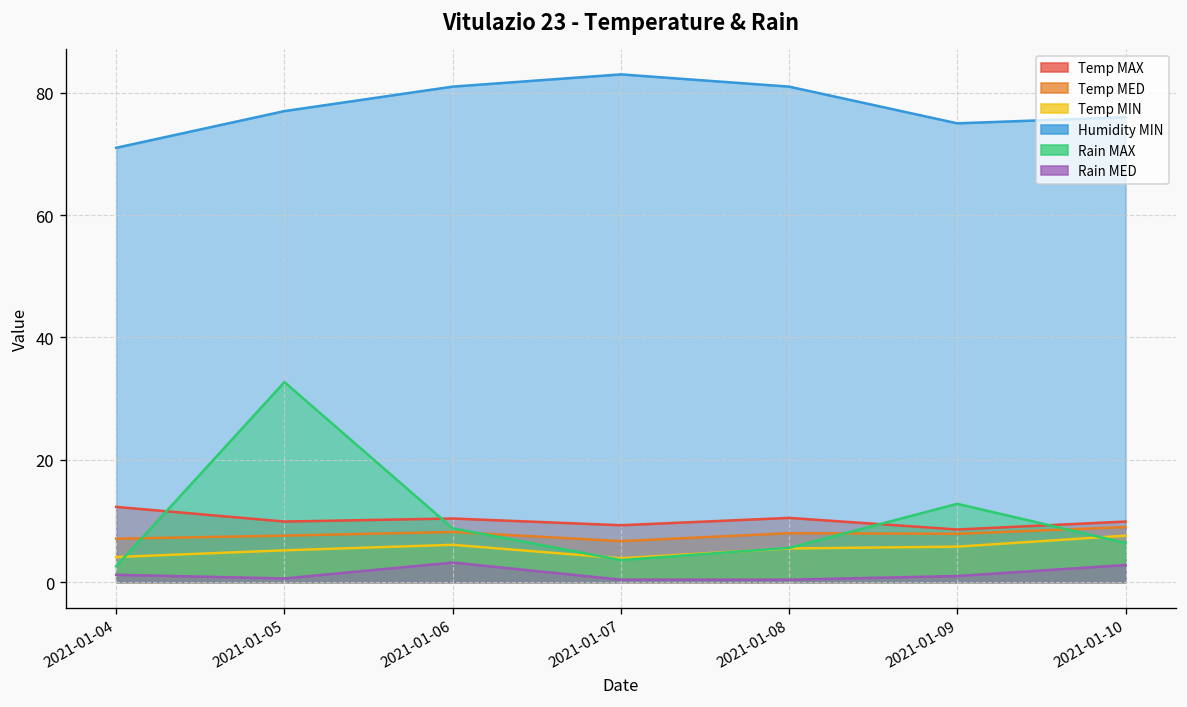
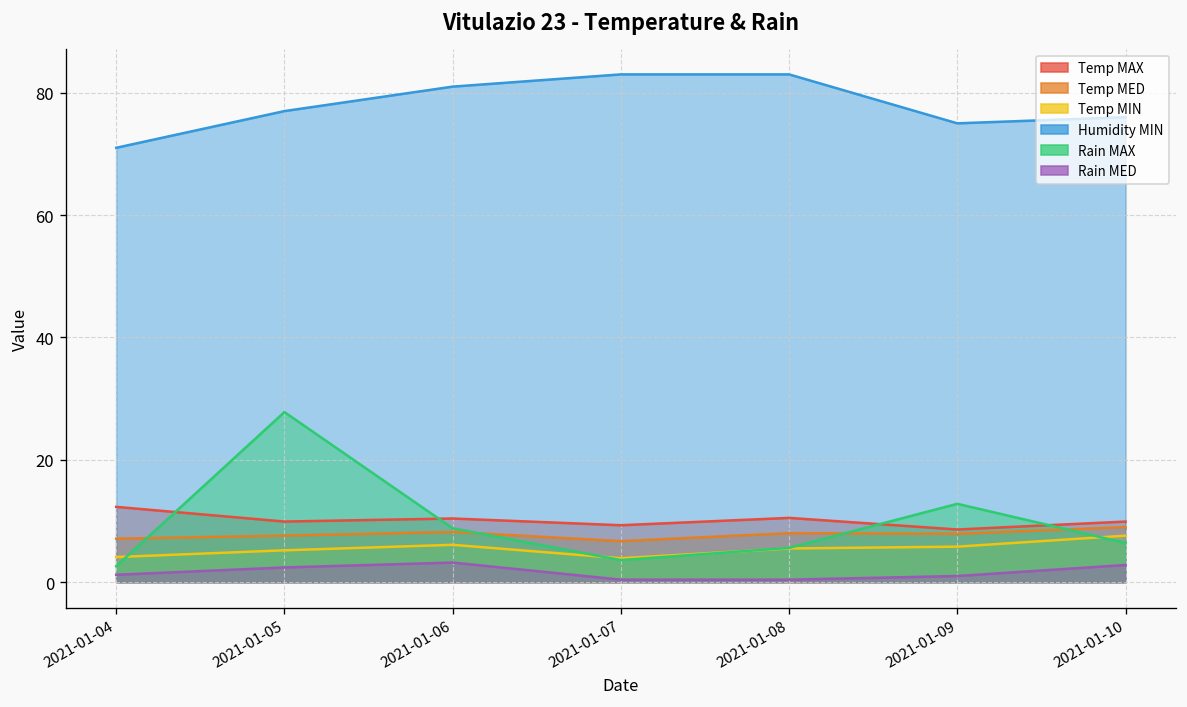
  {
    "Humidity MIN": {
      "2021-01-04": 71,
      "2021-01-05": 77,
      "2021-01-06": 81,
      "2021-01-07": 83,
-     "2021-01-08": 81,
+     "2021-01-08": 83,
      "2021-01-09": 75
    },
    "Rain MAX": {
      "2021-01-04": 3,
-     "2021-01-05": 33,
+     "2021-01-05": 28,
      "2021-01-06": 9,
      "2021-01-09": 13,
      "2021-01-10": 6
    },
    "Rain MED": {
      "2021-01-04": 1,
-     "2021-01-05": 1,
+     "2021-01-05": 2,
      "2021-01-06": 3,
      "2021-01-07": 0,
      "2021-01-08": 0,
      "2021-01-09": 1,
      "2021-01-10": 3
    }
  }
